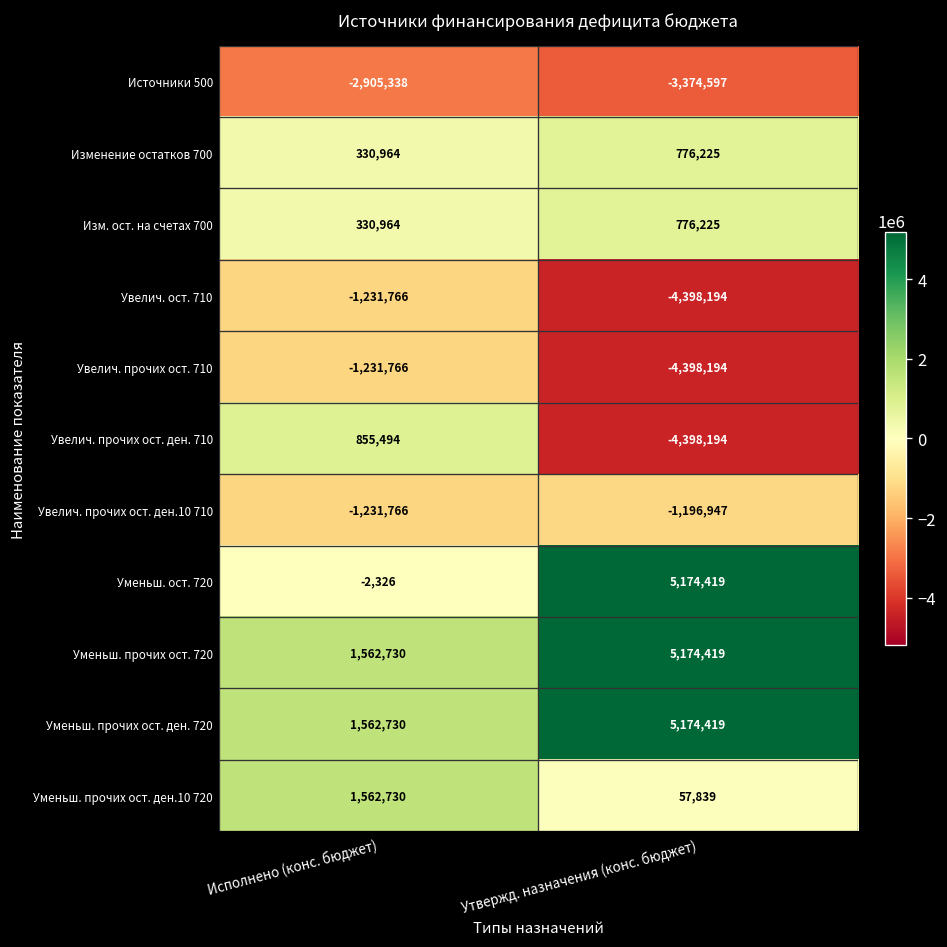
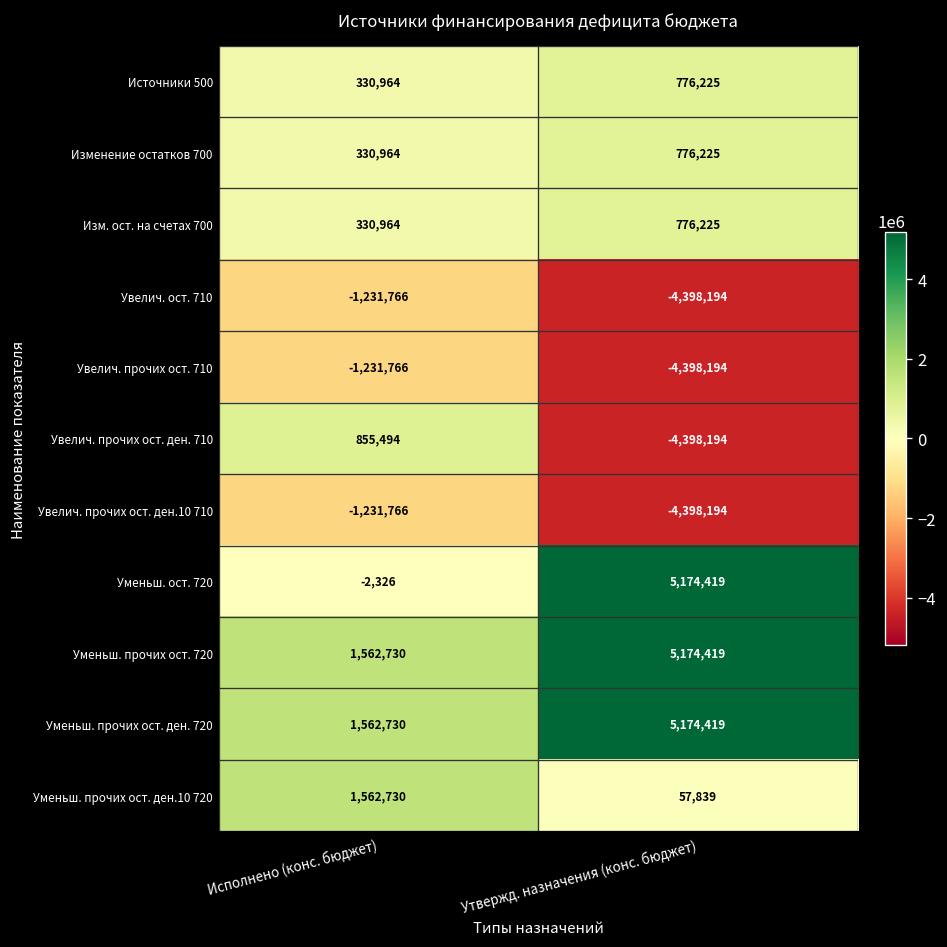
  {
    "Источники 500": {
-     "Исполнено (конс. бюджет)": "-2,905,338",
-     "Утвержд. назначения (конс. бюджет)": "-3,374,597"
+     "Исполнено (конс. бюджет)": "330,964",
+     "Утвержд. назначения (конс. бюджет)": "776,225"
    },
    "Изменение остатков 700": {
      "Исполнено (конс. бюджет)": "330,964",
      "Утвержд. назначения (конс. бюджет)": "776,225"
    },
    "Изм. ост. на счетах 700": {
      "Исполнено (конс. бюджет)": "330,964",
      "Утвержд. назначения (конс. бюджет)": "776,225"
    },
    "Увелич. ост. 710": {
      "Исполнено (конс. бюджет)": "-1,231,766",
      "Утвержд. назначения (конс. бюджет)": "-4,398,194"
    },
    "Увелич. прочих ост. 710": {
      "Исполнено (конс. бюджет)": "-1,231,766",
      "Утвержд. назначения (конс. бюджет)": "-4,398,194"
    },
    "Увелич. прочих ост. ден. 710": {
      "Исполнено (конс. бюджет)": "855,494",
      "Утвержд. назначения (конс. бюджет)": "-4,398,194"
    },
    "Увелич. прочих ост. ден.10 710": {
      "Исполнено (конс. бюджет)": "-1,231,766",
-     "Утвержд. назначения (конс. бюджет)": "-1,196,947"
+     "Утвержд. назначения (конс. бюджет)": "-4,398,194"
    },
    "Уменьш. ост. 720": {
      "Исполнено (конс. бюджет)": "-2,326",
      "Утвержд. назначения (конс. бюджет)": "5,174,419"
    },
    "Уменьш. прочих ост. 720": {
      "Исполнено (конс. бюджет)": "1,562,730",
      "Утвержд. назначения (конс. бюджет)": "5,174,419"
    },
    "Уменьш. прочих ост. ден. 720": {
      "Исполнено (конс. бюджет)": "1,562,730",
      "Утвержд. назначения (конс. бюджет)": "5,174,419"
    },
    "Уменьш. прочих ост. ден.10 720": {
      "Исполнено (конс. бюджет)": "1,562,730",
      "Утвержд. назначения (конс. бюджет)": "57,839"
    }
  }
